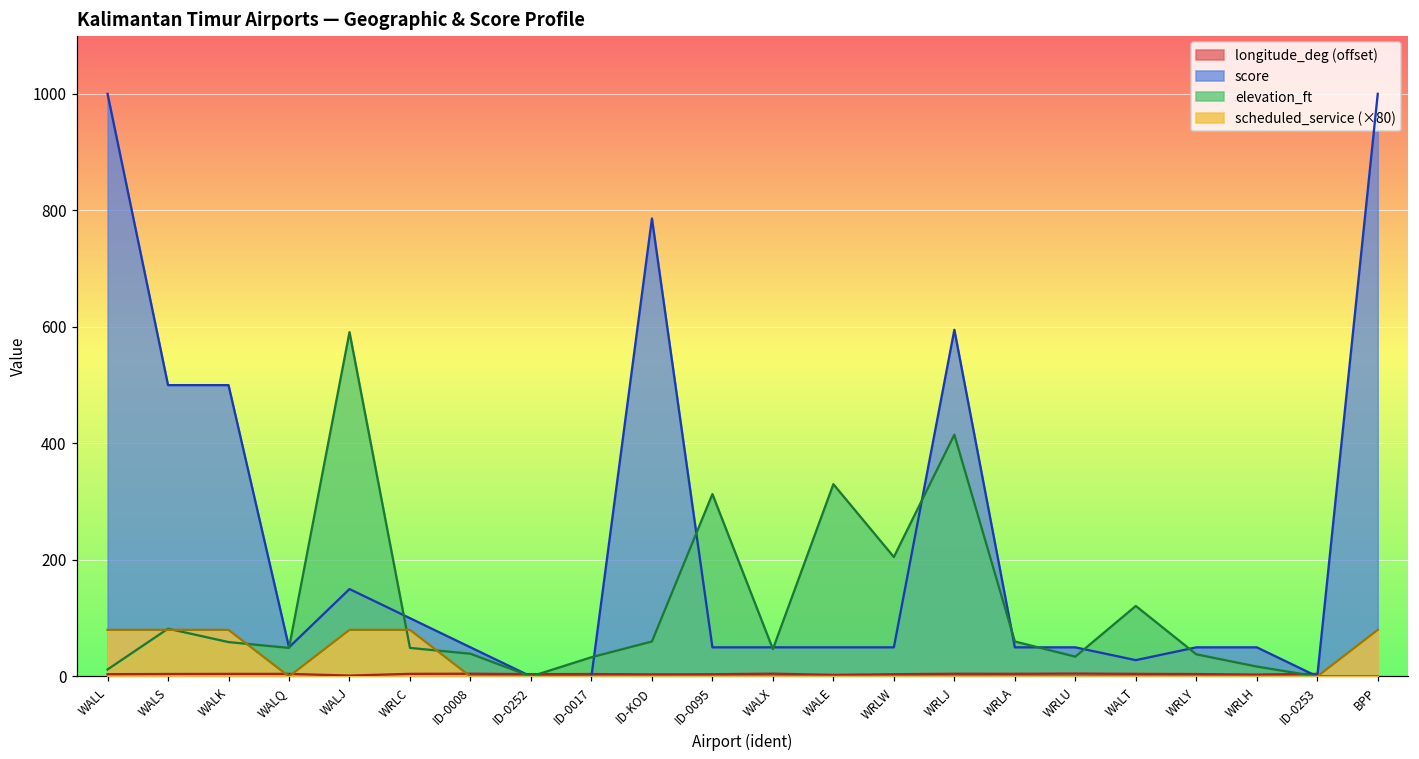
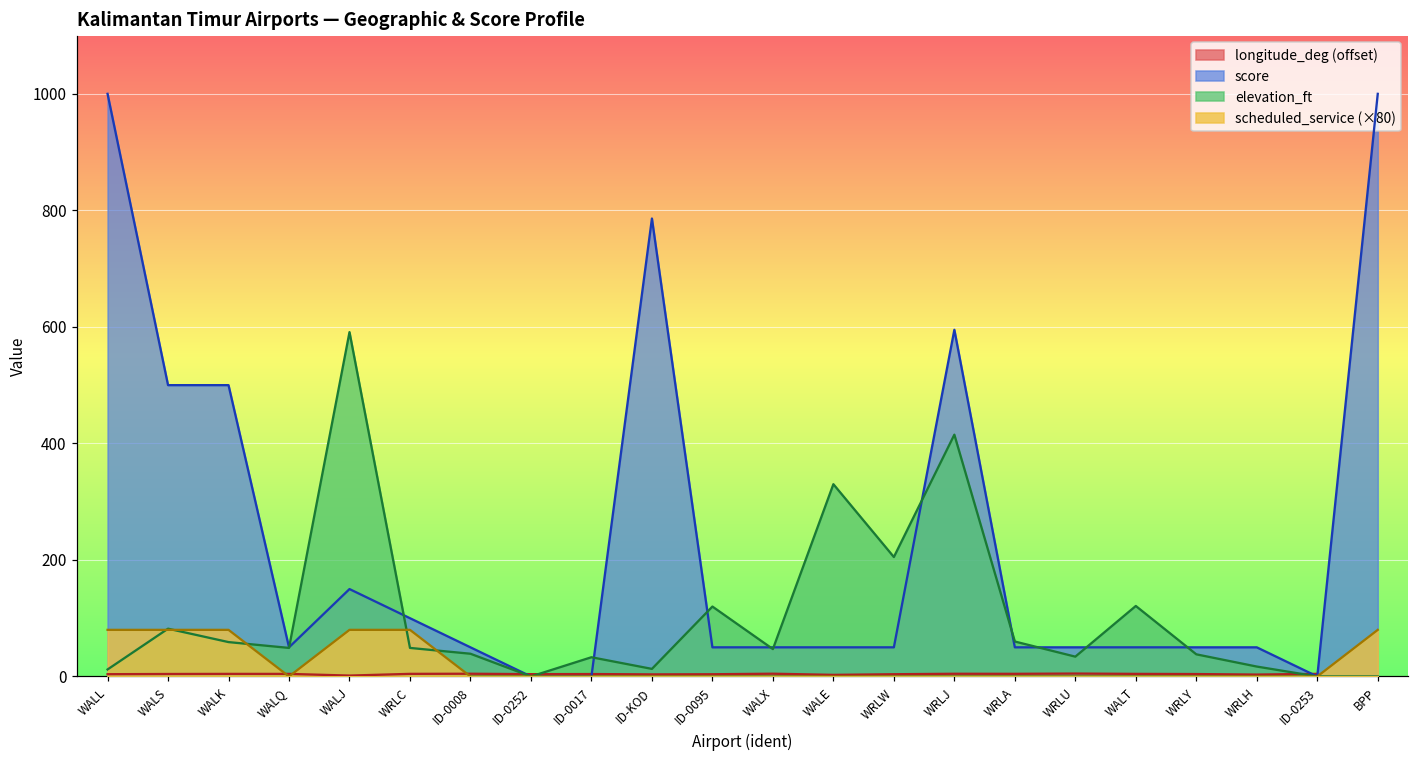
  {
    "score": {
      "WALL": 1000,
      "WALS": 500,
      "WALK": 500,
      "WALJ": 150,
      "WRLC": 100,
      "ID-0008": 50,
      "ID-KOD": 790,
      "ID-0095": 50,
      "WALE": 50,
      "WRLW": 50,
      "WRLJ": 600,
      "WRLA": 50,
      "WRLU": 50,
-     "WALT": 30,
+     "WALT": 50,
      "WRLY": 50,
      "WRLH": 50
    },
    "elevation_ft": {
      "WALL": 10,
      "WALK": 60,
      "WALJ": 590,
      "WRLC": 50,
      "ID-0008": 40,
      "ID-0017": 30,
-     "ID-KOD": 60,
-     "ID-0095": 310,
+     "ID-KOD": 10,
+     "ID-0095": 120,
      "WALE": 330,
      "WRLW": 210,
      "WRLJ": 420,
      "WRLA": 60,
      "WRLU": 30,
      "WALT": 120,
      "WRLY": 40,
      "WRLH": 20
    },
    "scheduled_service (×80)": {
      "WALL": 80,
      "WALK": 80,
      "WALJ": 80,
      "WRLC": 80,
      "WRLU": 0,
      "BPP": 80
    }
  }
